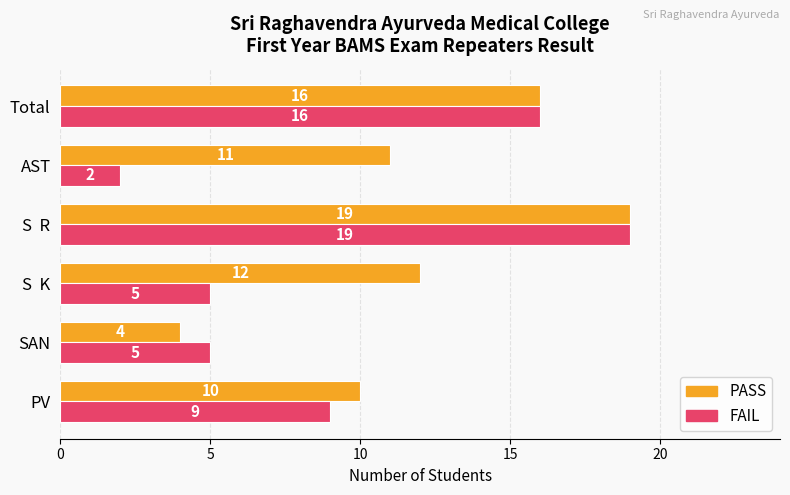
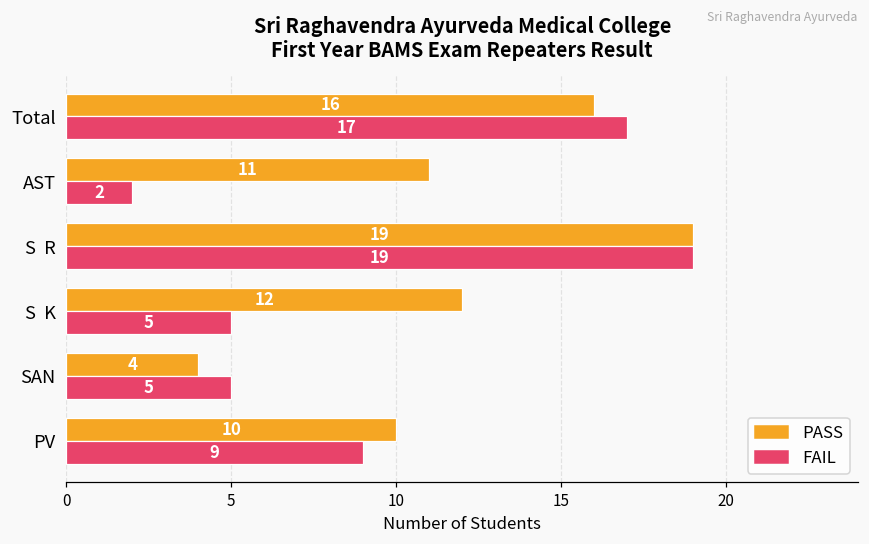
  {
    "PASS": {
      "Total": 16,
      "AST": 11,
      "S R": 19,
      "S K": 12,
      "SAN": 4,
      "PV": 10
    },
    "FAIL": {
-     "Total": 16,
+     "Total": 17,
      "AST": 2,
      "S R": 19,
      "S K": 5,
      "SAN": 5,
      "PV": 9
    }
  }
